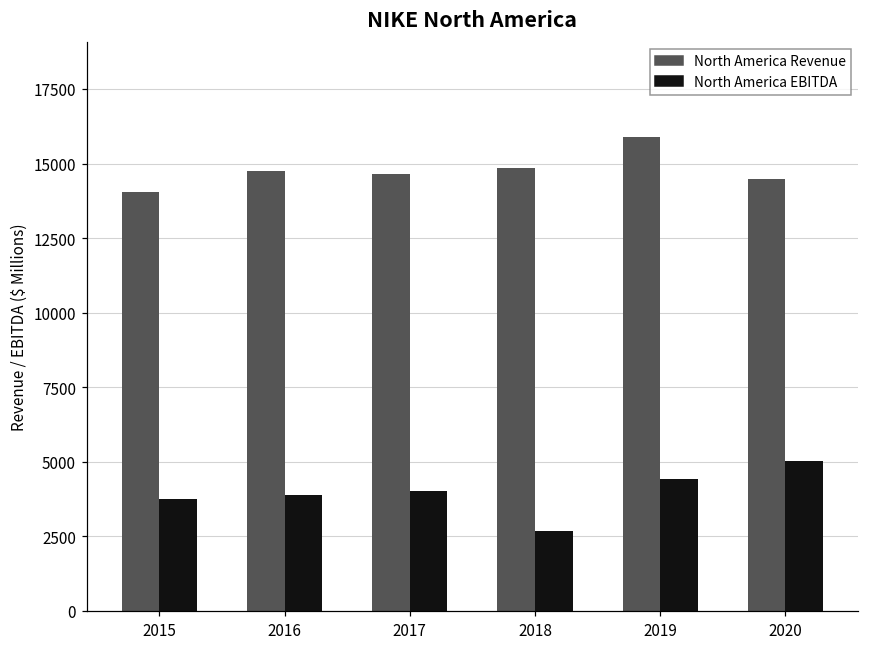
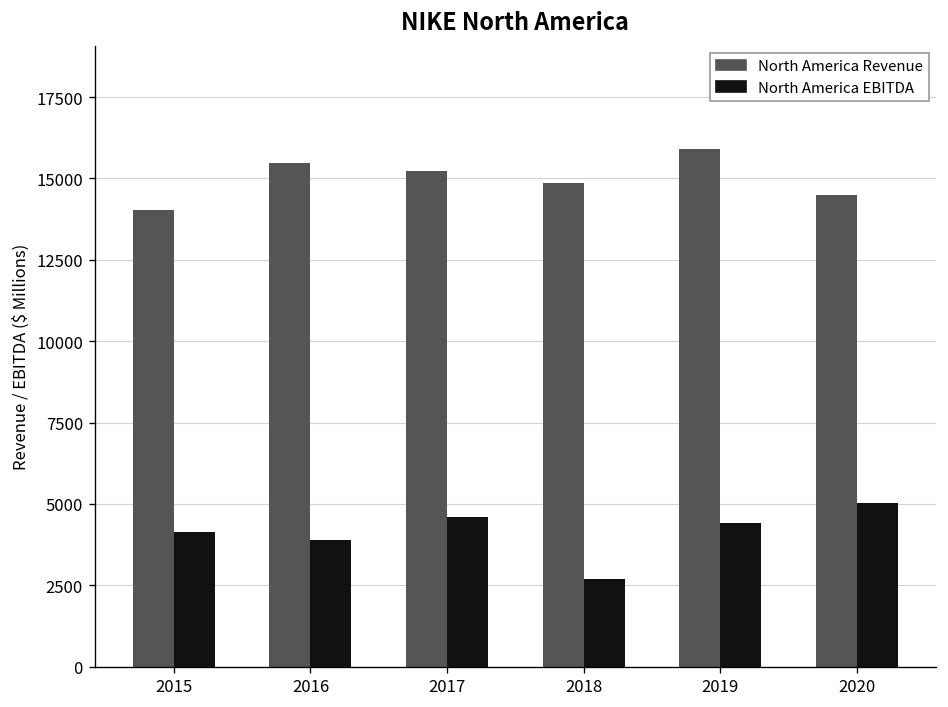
  {
    "North America Revenue": {
      "2015": 14000,
-     "2016": 14800,
-     "2017": 14700,
+     "2016": 15500,
+     "2017": 15200,
      "2018": 14900,
      "2019": 15900,
      "2020": 14500
    },
    "North America EBITDA": {
-     "2015": 3800,
+     "2015": 4100,
      "2016": 3900,
-     "2017": 4000,
+     "2017": 4600,
      "2018": 2700,
      "2019": 4400,
      "2020": 5000
    }
  }
